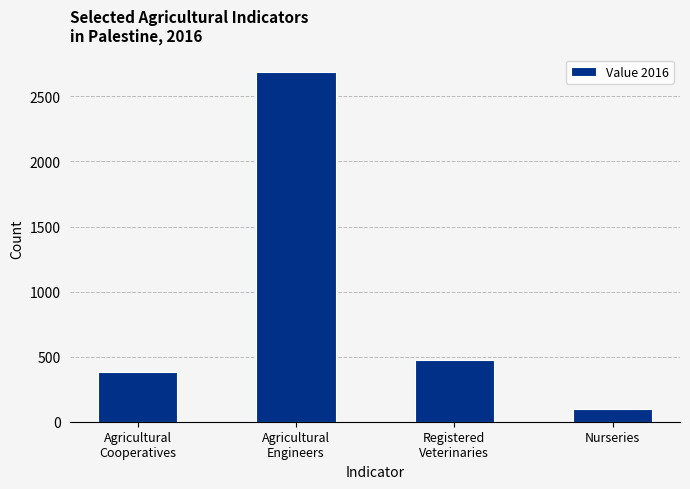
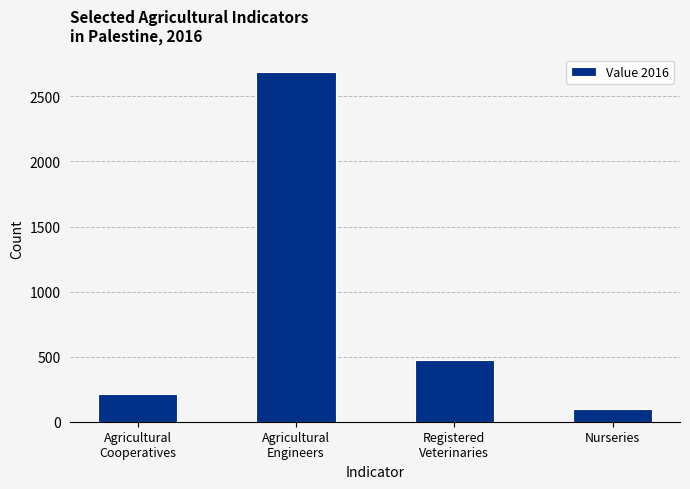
  {
-   "Agricultural Cooperatives": 380,
+   "Agricultural Cooperatives": 210,
    "Agricultural Engineers": 2690,
    "Registered Veterinaries": 470,
    "Nurseries": 100
  }
